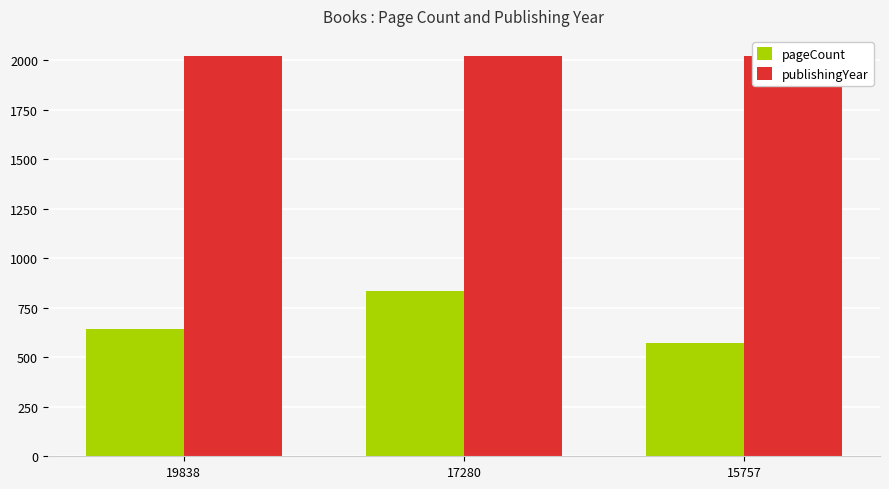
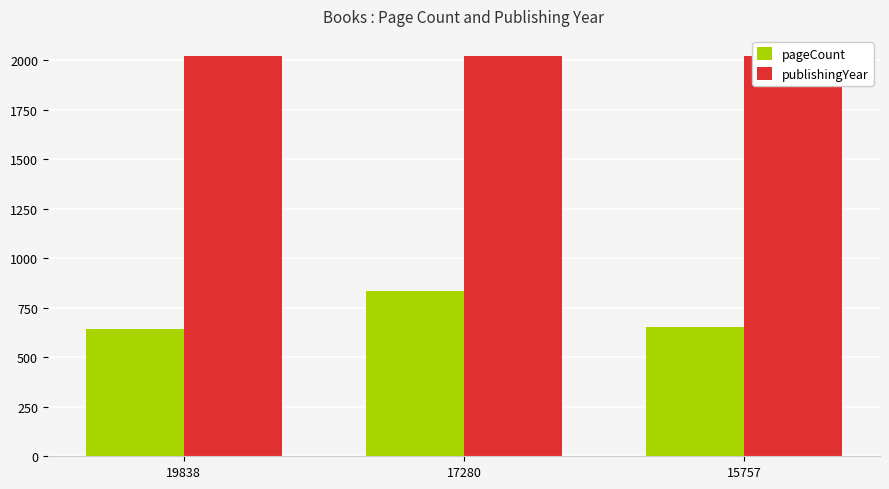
  {
    "pageCount": {
      "19838": 640,
      "17280": 830,
-     "15757": 570
+     "15757": 660
    },
    "publishingYear": {
      "19838": 2020,
      "17280": 2020
    }
  }
